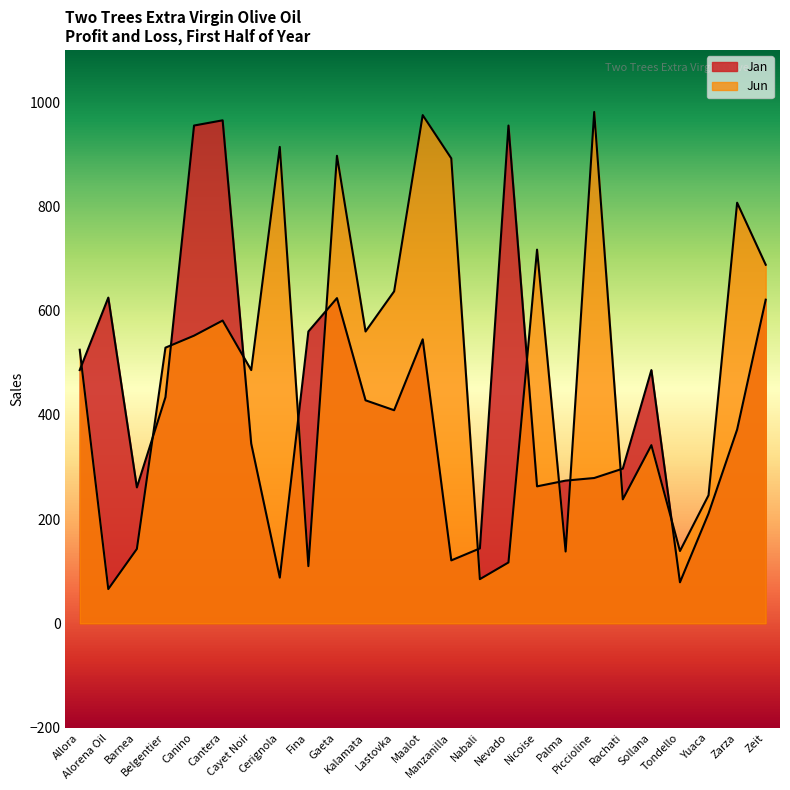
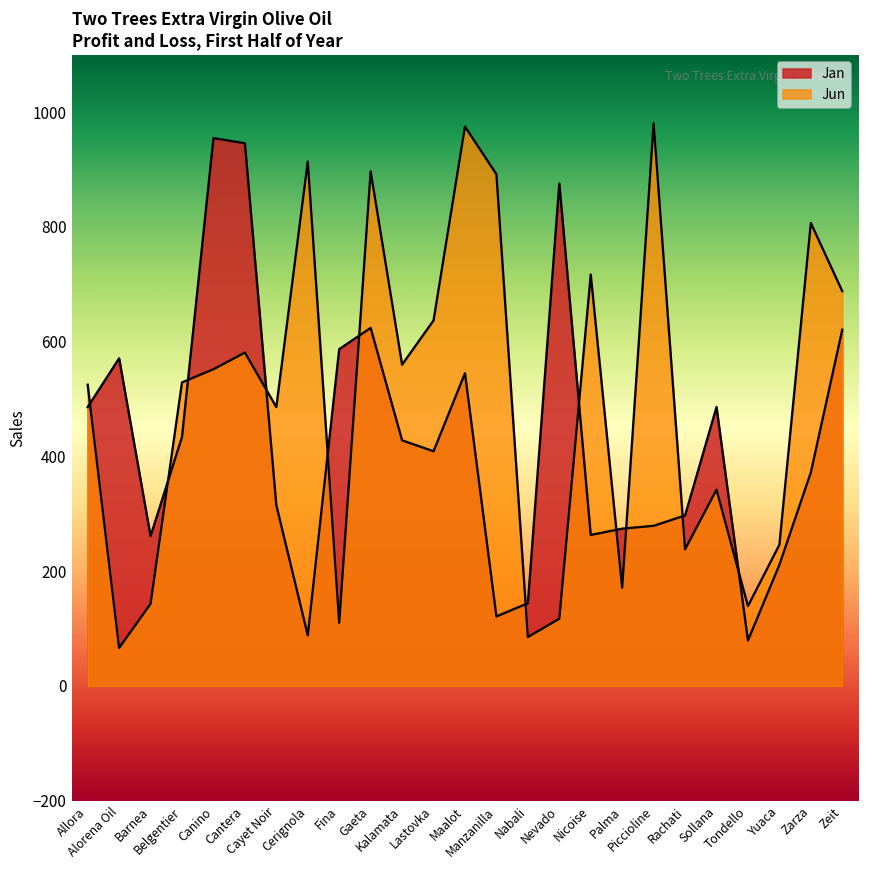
  {
    "Jan": {
      "Allora": 490,
-     "Alorena Oil": 630,
+     "Alorena Oil": 570,
      "Barnea": 260,
      "Belgentier": 430,
      "Canino": 960,
-     "Cantera": 970,
-     "Cayet Noir": 350,
+     "Cantera": 950,
+     "Cayet Noir": 320,
      "Cerignola": 90,
-     "Fina": 560,
+     "Fina": 590,
      "Gaeta": 620,
      "Kalamata": 430,
      "Lastovka": 410,
      "Maalot": 550,
      "Manzanilla": 120,
      "Nabali": 140,
-     "Nevado": 960,
+     "Nevado": 880,
      "Nicoise": 260,
      "Palma": 270,
      "Piccioline": 280,
      "Rachati": 300,
      "Sollana": 490,
      "Tondello": 80,
      "Yuaca": 210,
      "Zarza": 370,
      "Zeit": 620
    },
    "Jun": {
      "Allora": 530,
      "Alorena Oil": 70,
      "Barnea": 140,
      "Belgentier": 530,
      "Canino": 550,
      "Cantera": 580,
      "Cayet Noir": 490,
      "Cerignola": 910,
      "Fina": 110,
      "Gaeta": 900,
      "Kalamata": 560,
      "Lastovka": 640,
      "Maalot": 980,
      "Manzanilla": 890,
      "Nabali": 90,
      "Nevado": 120,
      "Nicoise": 720,
-     "Palma": 140,
+     "Palma": 170,
      "Piccioline": 980,
      "Rachati": 240,
      "Sollana": 340,
      "Tondello": 140,
      "Yuaca": 250,
      "Zarza": 810,
      "Zeit": 690
    }
  }
